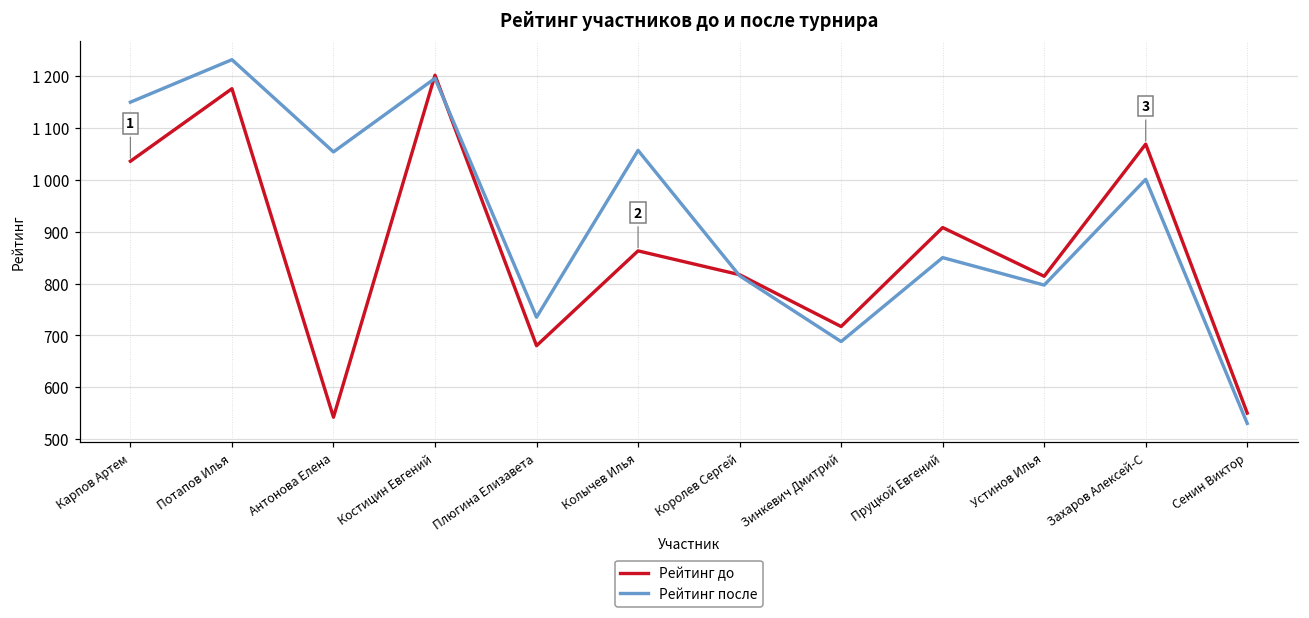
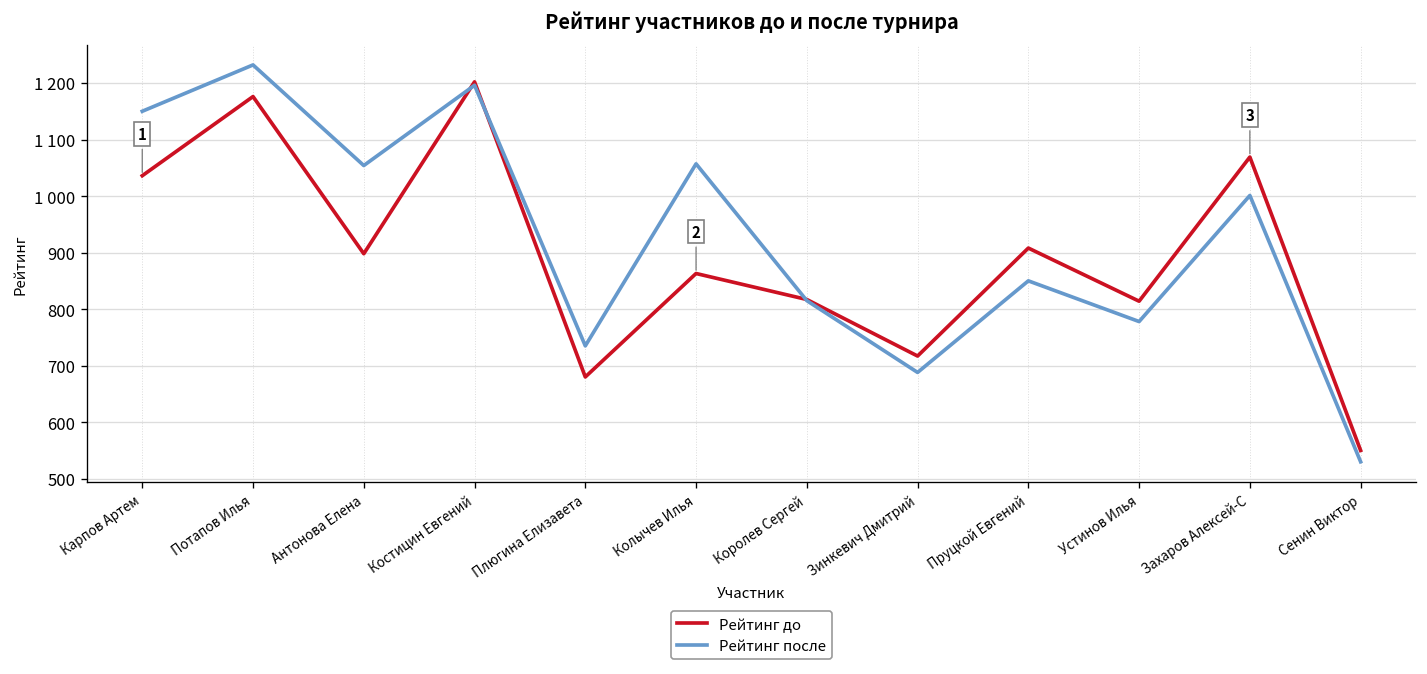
  {
    "Рейтинг до": {
      "Потапов Илья": 1180,
-     "Антонова Елена": 540,
+     "Антонова Елена": 900,
      "Костицин Евгений": 1200,
      "Плюгина Елизавета": 680,
      "Зинкевич Дмитрий": 720,
      "Пруцкой Евгений": 910,
      "Устинов Илья": 810,
      "Сенин Виктор": 550
    },
    "Рейтинг после": {
      "Карпов Артем": 1150,
      "Потапов Илья": 1230,
      "Антонова Елена": 1050,
      "Костицин Евгений": 1200,
      "Плюгина Елизавета": 740,
      "Колычев Илья": 1060,
      "Зинкевич Дмитрий": 690,
      "Пруцкой Евгений": 850,
-     "Устинов Илья": 800,
+     "Устинов Илья": 780,
      "Захаров Алексей-С": 1000,
      "Сенин Виктор": 530
    }
  }
